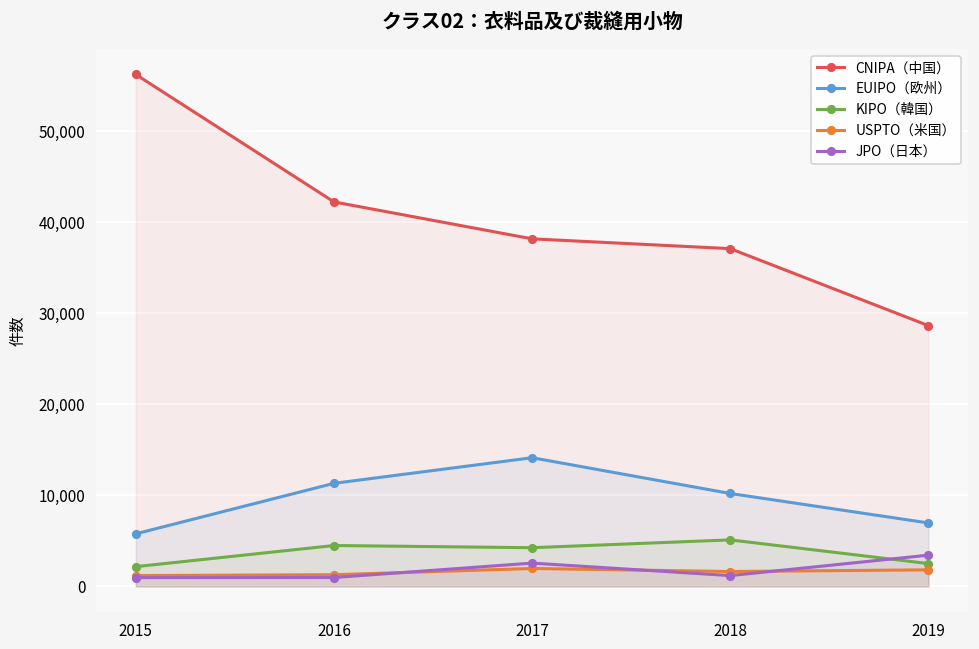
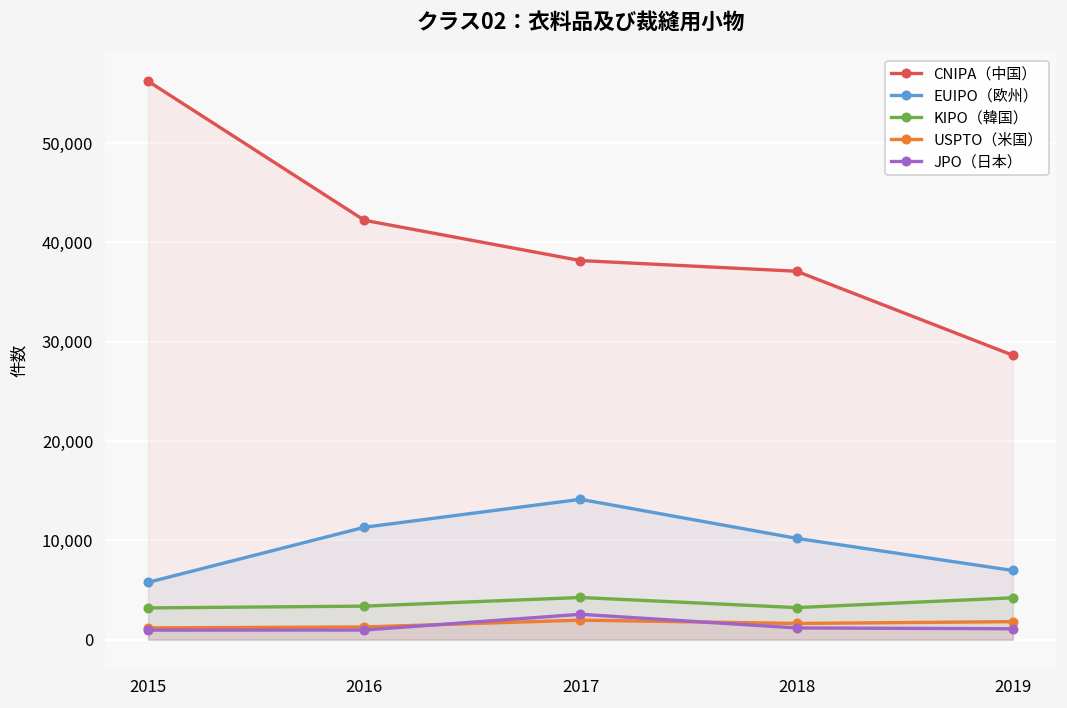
  {
    "EUIPO（欧州）": {
      "2015": "6,000",
      "2016": "11,000",
      "2017": "14,000",
      "2018": "10,000",
      "2019": "7,000"
    },
    "KIPO（韓国）": {
-     "2015": "2,000",
-     "2016": "4,000",
+     "2015": "3,000",
+     "2016": "3,000",
      "2017": "4,000",
-     "2018": "5,000",
-     "2019": "2,000"
+     "2018": "3,000",
+     "2019": "4,000"
    },
    "JPO（日本）": {
      "2017": "3,000",
      "2018": "1,000",
-     "2019": "3,000"
+     "2019": "1,000"
    }
  }
